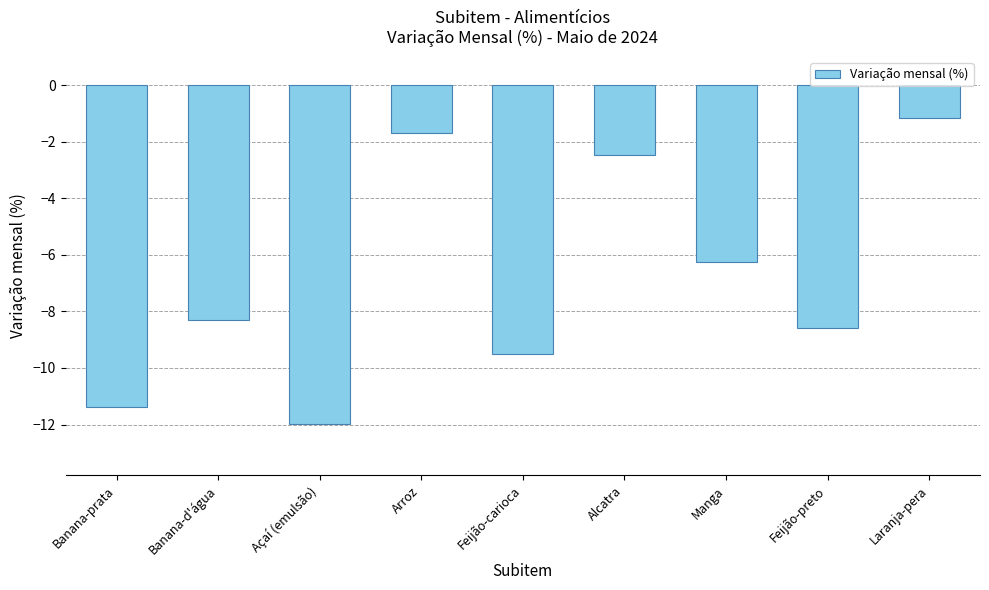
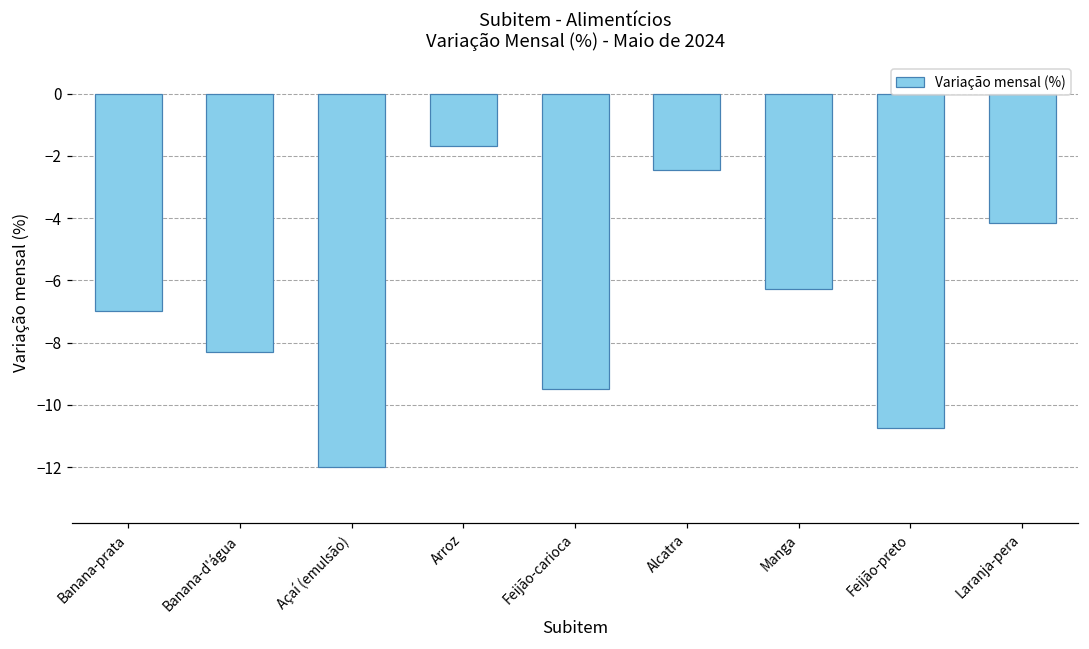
  {
-   "Banana-prata": -11.4,
+   "Banana-prata": -7.0,
    "Banana-d'água": -8.3,
    "Açaí (emulsão)": -12.0,
    "Arroz": -1.7,
    "Feijão-carioca": -9.5,
    "Alcatra": -2.5,
    "Manga": -6.3,
-   "Feijão-preto": -8.6,
-   "Laranja-pera": -1.2
+   "Feijão-preto": -10.7,
+   "Laranja-pera": -4.2
  }
